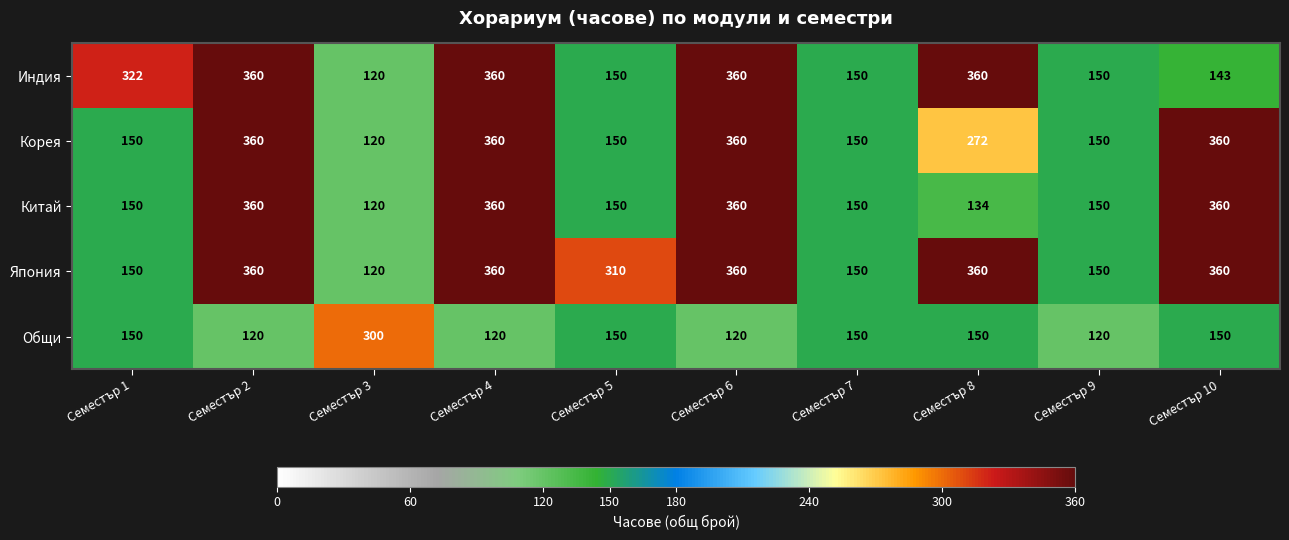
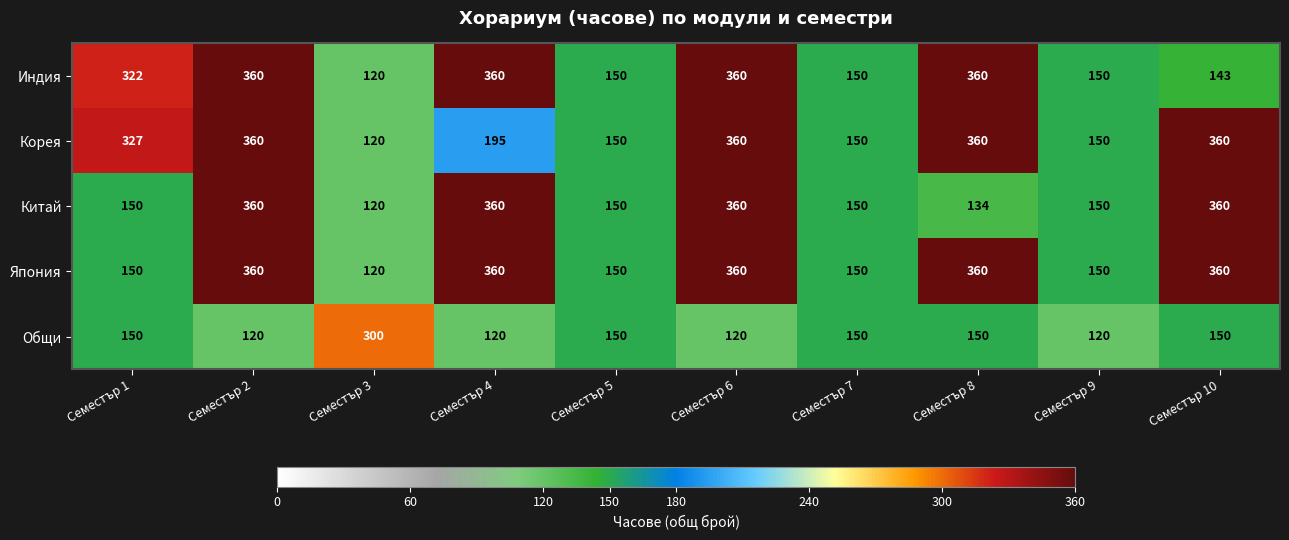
  {
    "Индия": {
      "Семестър 1": 322,
      "Семестър 2": 360,
      "Семестър 3": 120,
      "Семестър 4": 360,
      "Семестър 5": 150,
      "Семестър 6": 360,
      "Семестър 7": 150,
      "Семестър 8": 360,
      "Семестър 9": 150,
      "Семестър 10": 143
    },
    "Корея": {
-     "Семестър 1": 150,
+     "Семестър 1": 327,
      "Семестър 2": 360,
      "Семестър 3": 120,
-     "Семестър 4": 360,
+     "Семестър 4": 195,
      "Семестър 5": 150,
      "Семестър 6": 360,
      "Семестър 7": 150,
-     "Семестър 8": 272,
+     "Семестър 8": 360,
      "Семестър 9": 150,
      "Семестър 10": 360
    },
    "Китай": {
      "Семестър 1": 150,
      "Семестър 2": 360,
      "Семестър 3": 120,
      "Семестър 4": 360,
      "Семестър 5": 150,
      "Семестър 6": 360,
      "Семестър 7": 150,
      "Семестър 8": 134,
      "Семестър 9": 150,
      "Семестър 10": 360
    },
    "Япония": {
      "Семестър 1": 150,
      "Семестър 2": 360,
      "Семестър 3": 120,
      "Семестър 4": 360,
-     "Семестър 5": 310,
+     "Семестър 5": 150,
      "Семестър 6": 360,
      "Семестър 7": 150,
      "Семестър 8": 360,
      "Семестър 9": 150,
      "Семестър 10": 360
    },
    "Общи": {
      "Семестър 1": 150,
      "Семестър 2": 120,
      "Семестър 3": 300,
      "Семестър 4": 120,
      "Семестър 5": 150,
      "Семестър 6": 120,
      "Семестър 7": 150,
      "Семестър 8": 150,
      "Семестър 9": 120,
      "Семестър 10": 150
    }
  }
